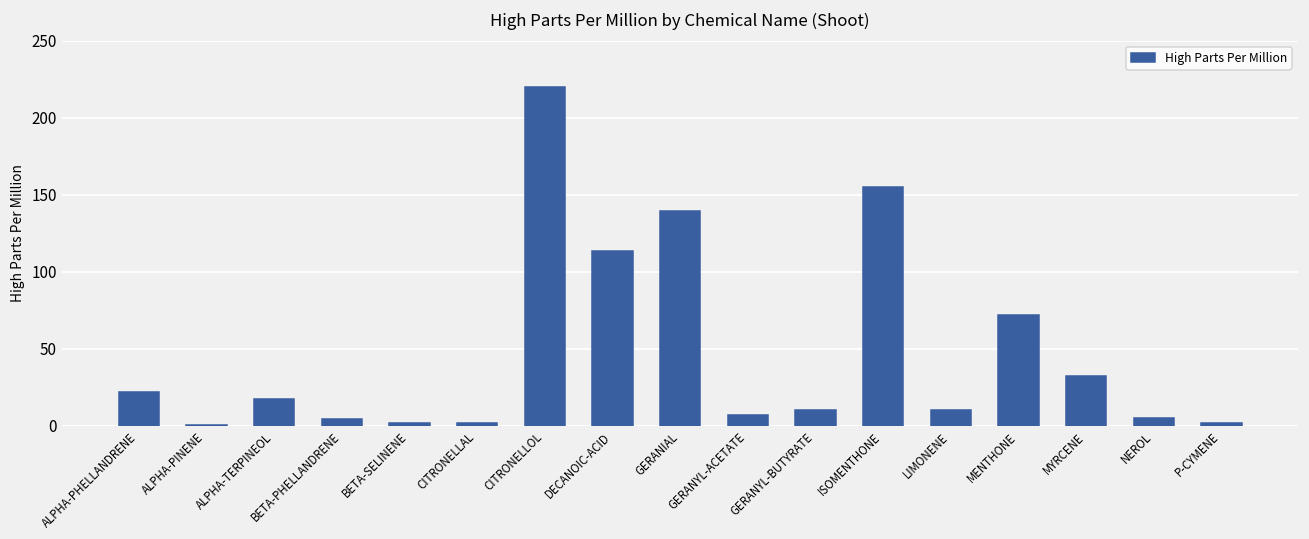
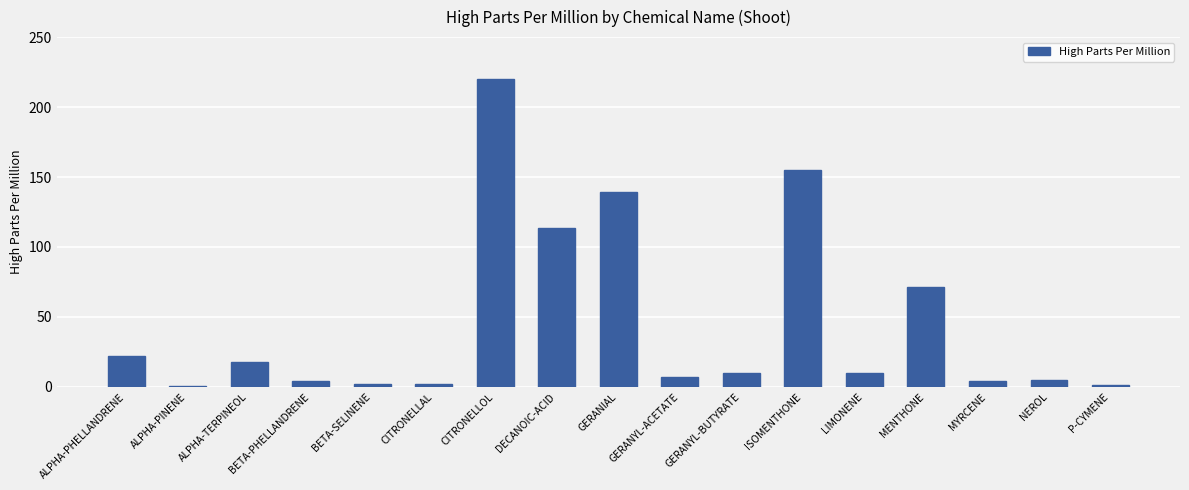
  {
    "ALPHA-PHELLANDRENE": 22,
    "ALPHA-TERPINEOL": 18,
    "BETA-PHELLANDRENE": 4,
    "BETA-SELINENE": 2,
    "CITRONELLAL": 2,
    "CITRONELLOL": 220,
    "DECANOIC-ACID": 113,
    "GERANIAL": 139,
    "GERANYL-ACETATE": 7,
    "GERANYL-BUTYRATE": 10,
    "ISOMENTHONE": 155,
    "LIMONENE": 10,
    "MENTHONE": 72,
-   "MYRCENE": 32,
+   "MYRCENE": 4,
    "NEROL": 5
  }
